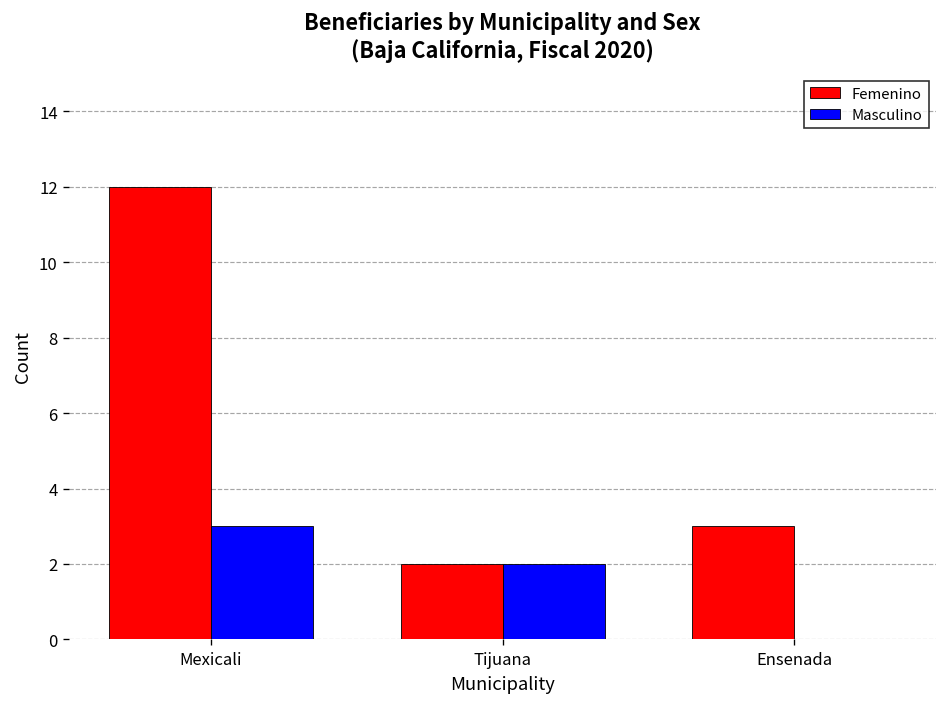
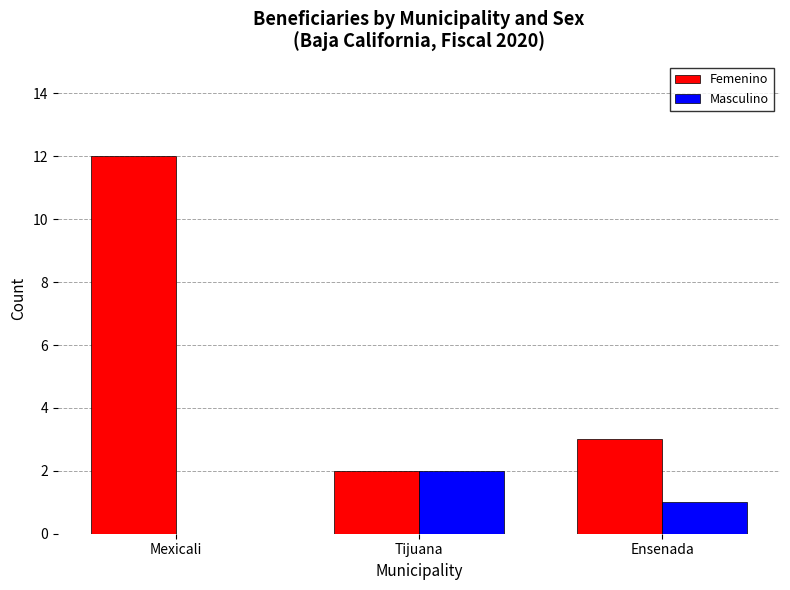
  {
    "Femenino": {
      "Mexicali": 12,
      "Tijuana": 2,
      "Ensenada": 3
    },
    "Masculino": {
-     "Mexicali": 3,
+     "Mexicali": 0,
      "Tijuana": 2,
-     "Ensenada": 0
+     "Ensenada": 1
    }
  }
